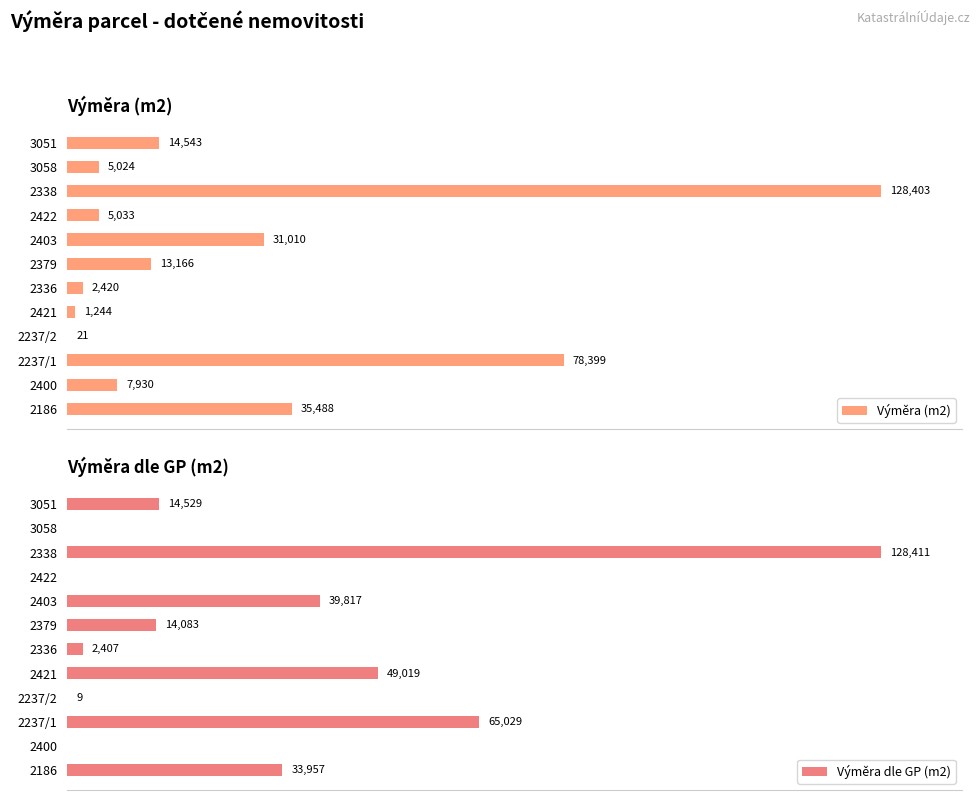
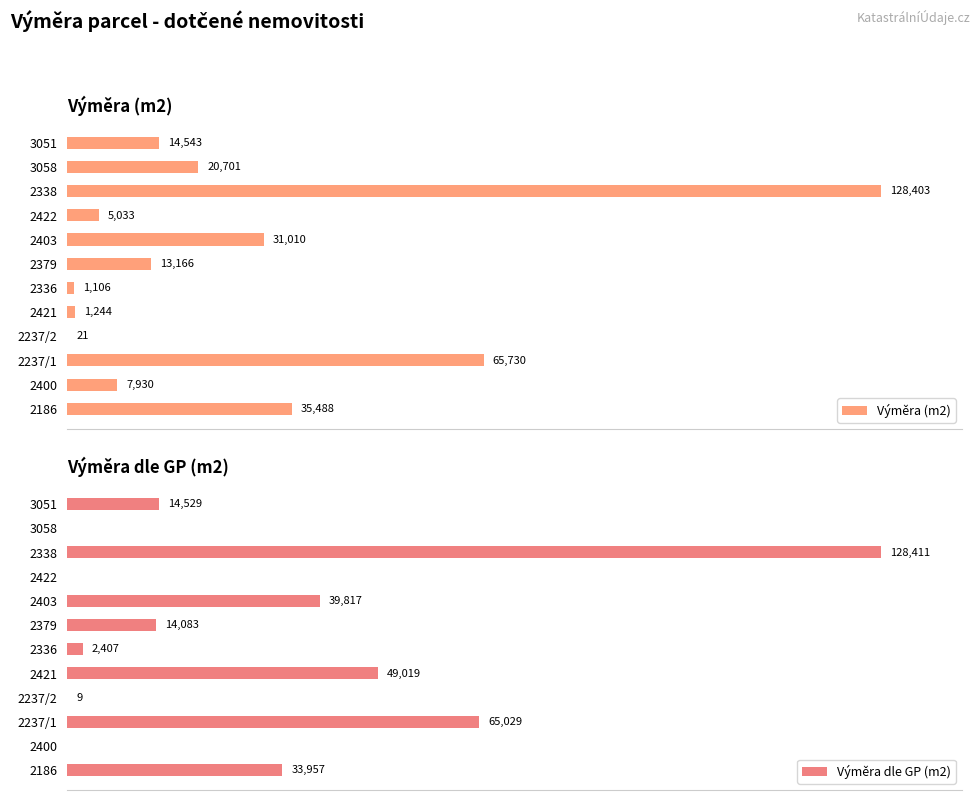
  {
    "Výměra (m2)": {
      "3051": "14,543",
-     "3058": "5,024",
+     "3058": "20,701",
      "2338": "128,403",
      "2422": "5,033",
      "2403": "31,010",
      "2379": "13,166",
-     "2336": "2,420",
+     "2336": "1,106",
      "2421": "1,244",
      "2237/2": "21",
-     "2237/1": "78,399",
+     "2237/1": "65,730",
      "2400": "7,930",
      "2186": "35,488"
    },
    "Výměra dle GP (m2)": {
      "3051": "14,529",
      "2338": "128,411",
      "2403": "39,817",
      "2379": "14,083",
      "2336": "2,407",
      "2421": "49,019",
      "2237/2": "9",
      "2237/1": "65,029",
      "2186": "33,957"
    }
  }
